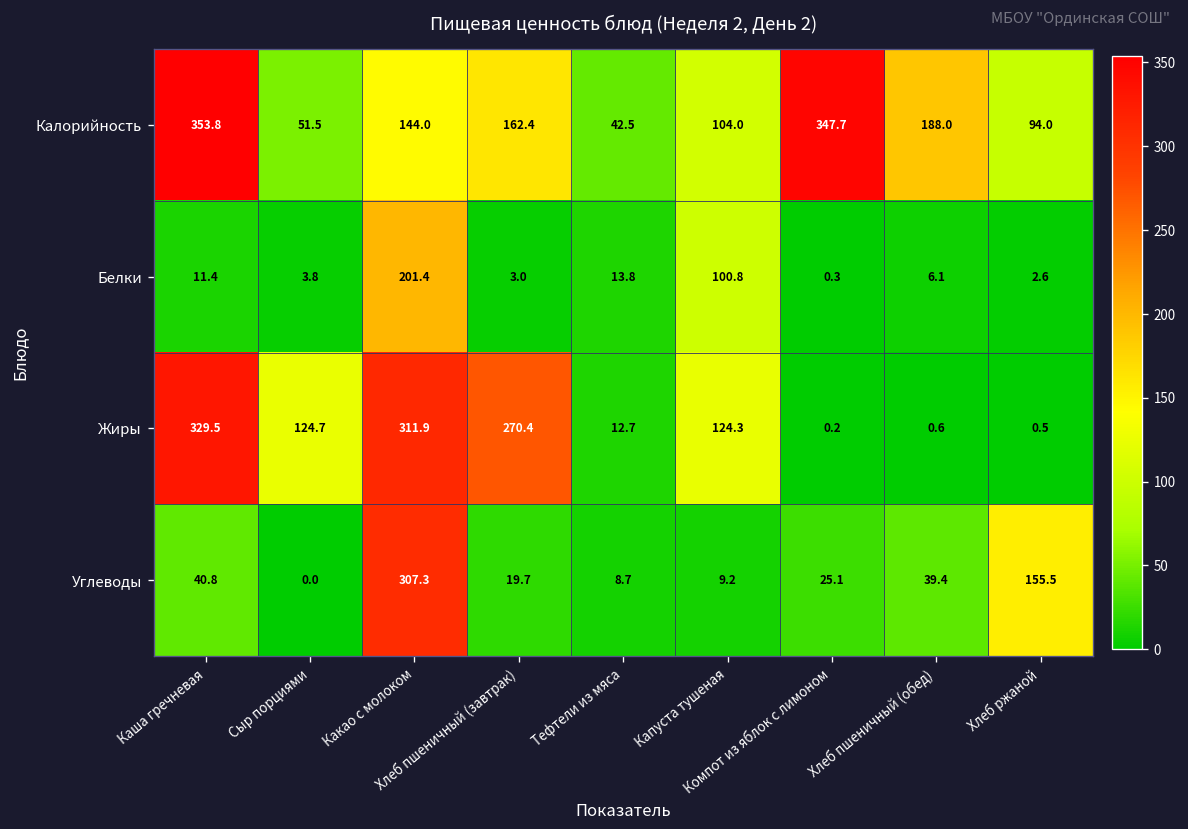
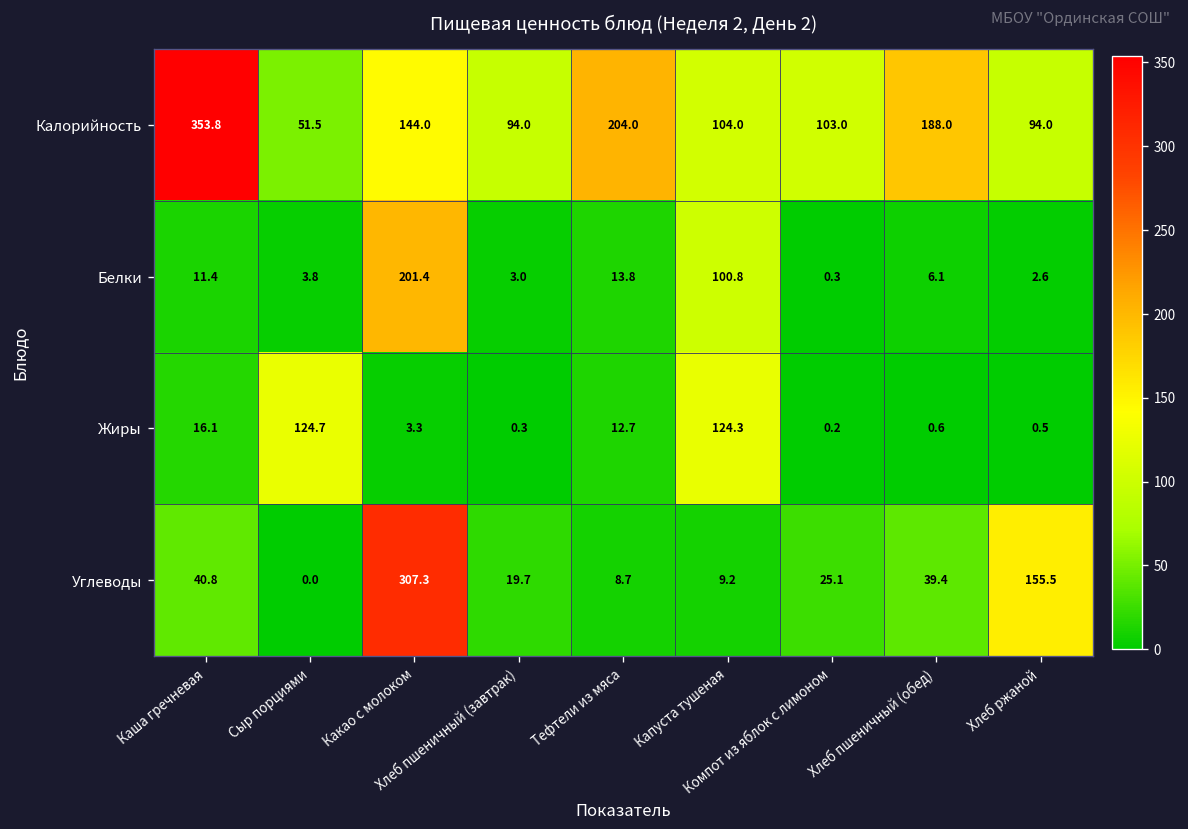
  {
    "Калорийность": {
      "Каша гречневая": 353.8,
      "Сыр порциями": 51.5,
      "Какао с молоком": 144.0,
-     "Хлеб пшеничный (завтрак)": 162.4,
-     "Тефтели из мяса": 42.5,
+     "Хлеб пшеничный (завтрак)": 94.0,
+     "Тефтели из мяса": 204.0,
      "Капуста тушеная": 104.0,
-     "Компот из яблок с лимоном": 347.7,
+     "Компот из яблок с лимоном": 103.0,
      "Хлеб пшеничный (обед)": 188.0,
      "Хлеб ржаной": 94.0
    },
    "Белки": {
      "Каша гречневая": 11.4,
      "Сыр порциями": 3.8,
      "Какао с молоком": 201.4,
      "Хлеб пшеничный (завтрак)": 3.0,
      "Тефтели из мяса": 13.8,
      "Капуста тушеная": 100.8,
      "Компот из яблок с лимоном": 0.3,
      "Хлеб пшеничный (обед)": 6.1,
      "Хлеб ржаной": 2.6
    },
    "Жиры": {
-     "Каша гречневая": 329.5,
+     "Каша гречневая": 16.1,
      "Сыр порциями": 124.7,
-     "Какао с молоком": 311.9,
-     "Хлеб пшеничный (завтрак)": 270.4,
+     "Какао с молоком": 3.3,
+     "Хлеб пшеничный (завтрак)": 0.3,
      "Тефтели из мяса": 12.7,
      "Капуста тушеная": 124.3,
      "Компот из яблок с лимоном": 0.2,
      "Хлеб пшеничный (обед)": 0.6,
      "Хлеб ржаной": 0.5
    },
    "Углеводы": {
      "Каша гречневая": 40.8,
      "Сыр порциями": 0.0,
      "Какао с молоком": 307.3,
      "Хлеб пшеничный (завтрак)": 19.7,
      "Тефтели из мяса": 8.7,
      "Капуста тушеная": 9.2,
      "Компот из яблок с лимоном": 25.1,
      "Хлеб пшеничный (обед)": 39.4,
      "Хлеб ржаной": 155.5
    }
  }
